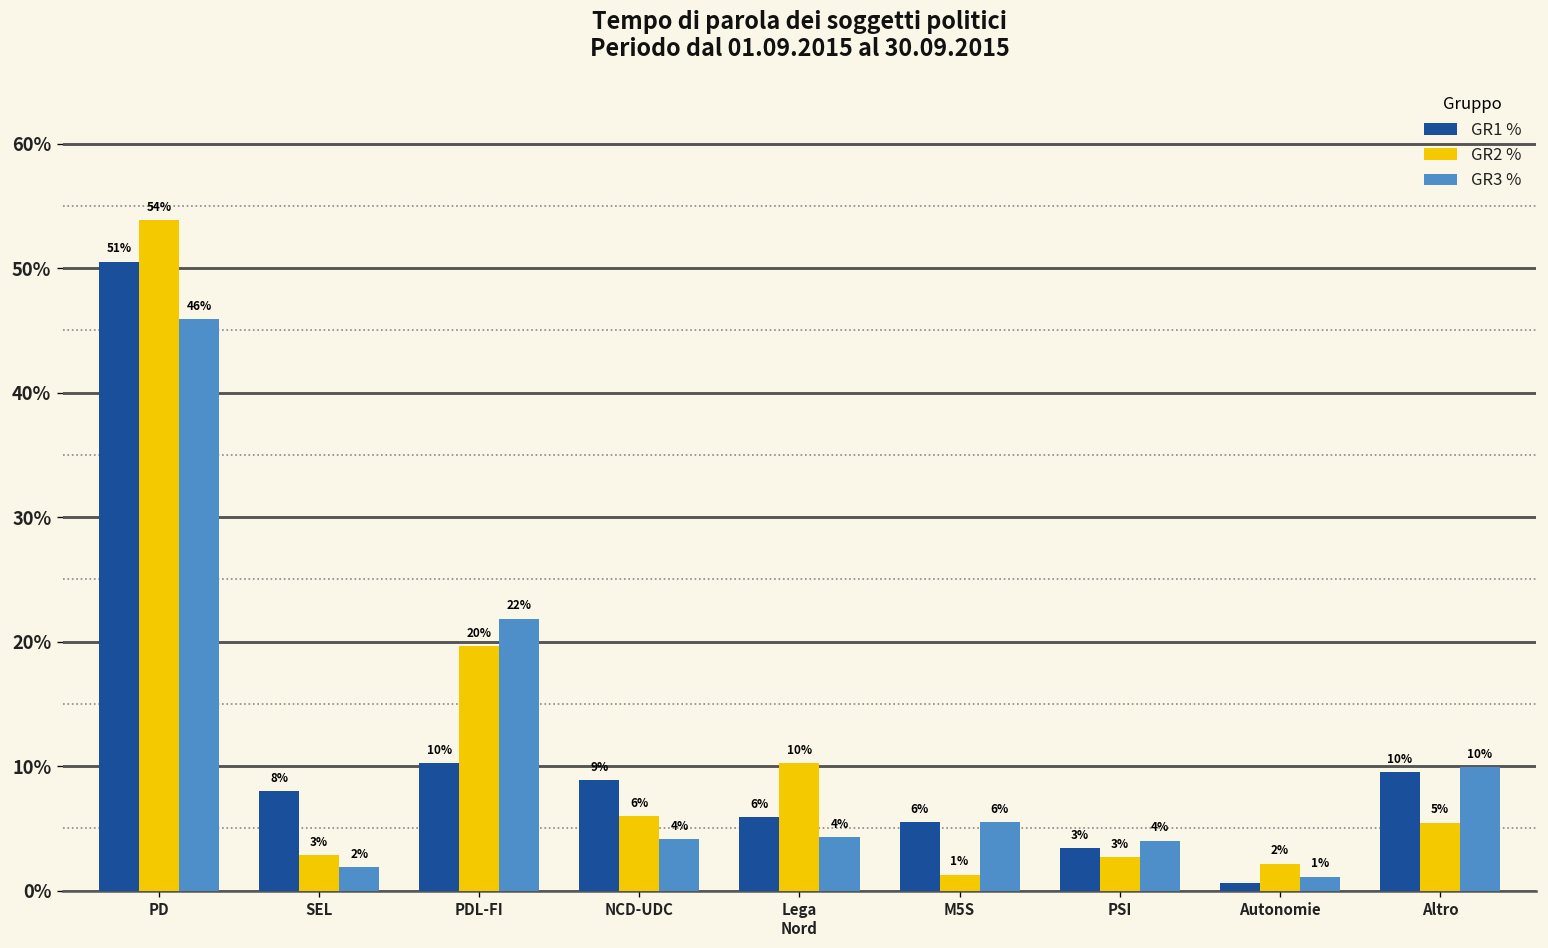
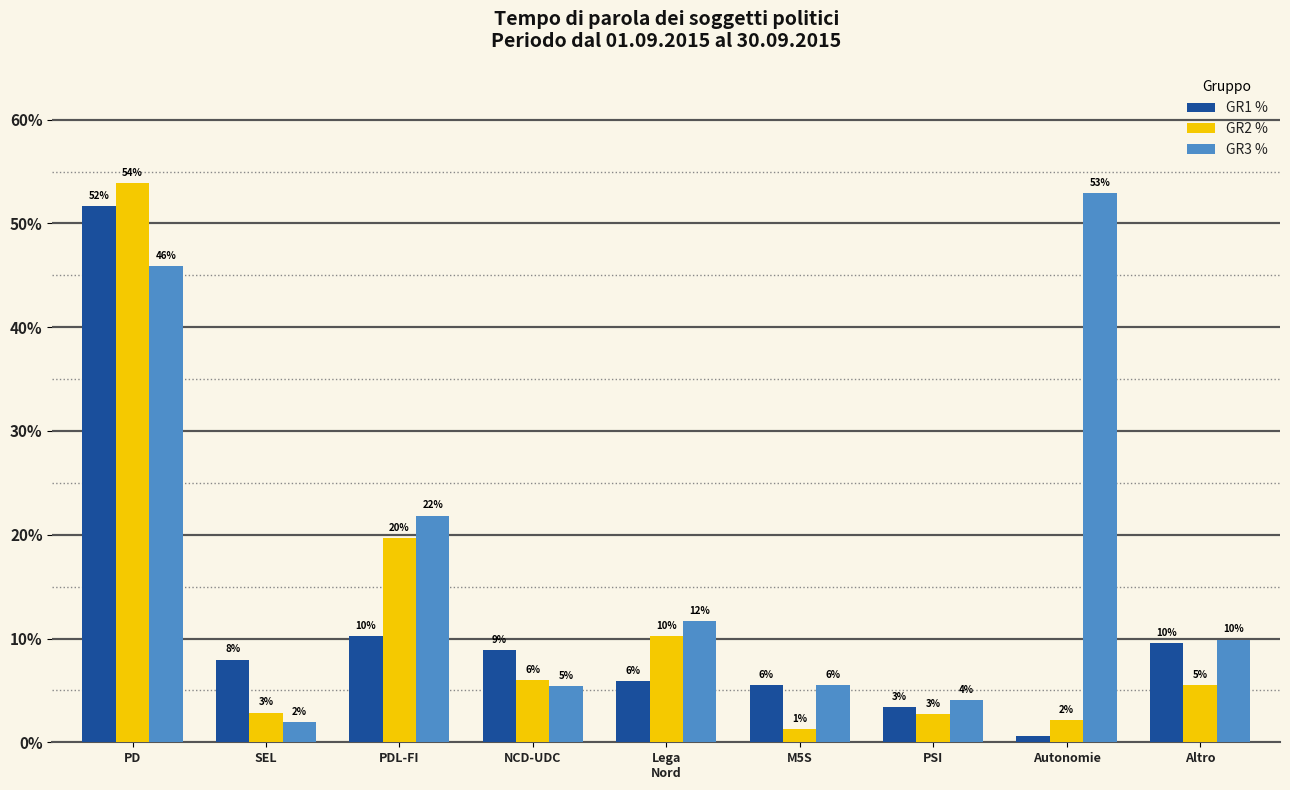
  {
    "GR1 %": {
-     "PD": "51%",
+     "PD": "52%",
      "SEL": "8%",
      "PDL-FI": "10%",
      "NCD-UDC": "9%",
      "Lega Nord": "6%",
      "M5S": "6%",
      "PSI": "3%",
      "Altro": "10%"
    },
    "GR2 %": {
      "PD": "54%",
      "SEL": "3%",
      "PDL-FI": "20%",
      "NCD-UDC": "6%",
      "Lega Nord": "10%",
      "M5S": "1%",
      "PSI": "3%",
      "Autonomie": "2%",
      "Altro": "5%"
    },
    "GR3 %": {
      "PD": "46%",
      "SEL": "2%",
      "PDL-FI": "22%",
-     "NCD-UDC": "4%",
-     "Lega Nord": "4%",
+     "NCD-UDC": "5%",
+     "Lega Nord": "12%",
      "M5S": "6%",
      "PSI": "4%",
-     "Autonomie": "1%",
+     "Autonomie": "53%",
      "Altro": "10%"
    }
  }
